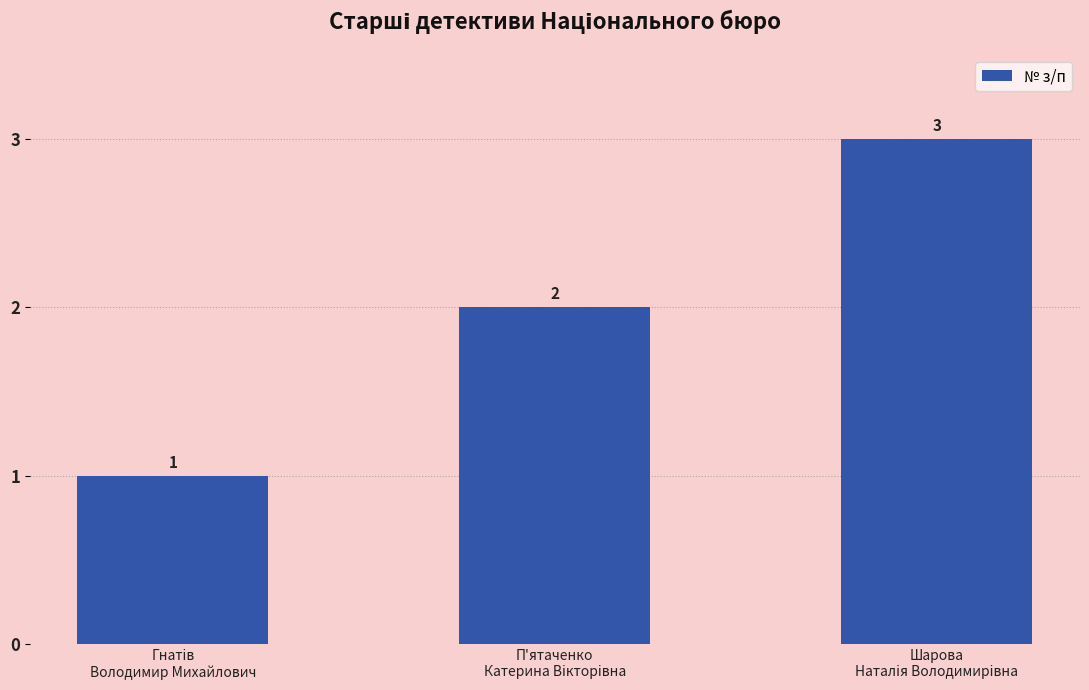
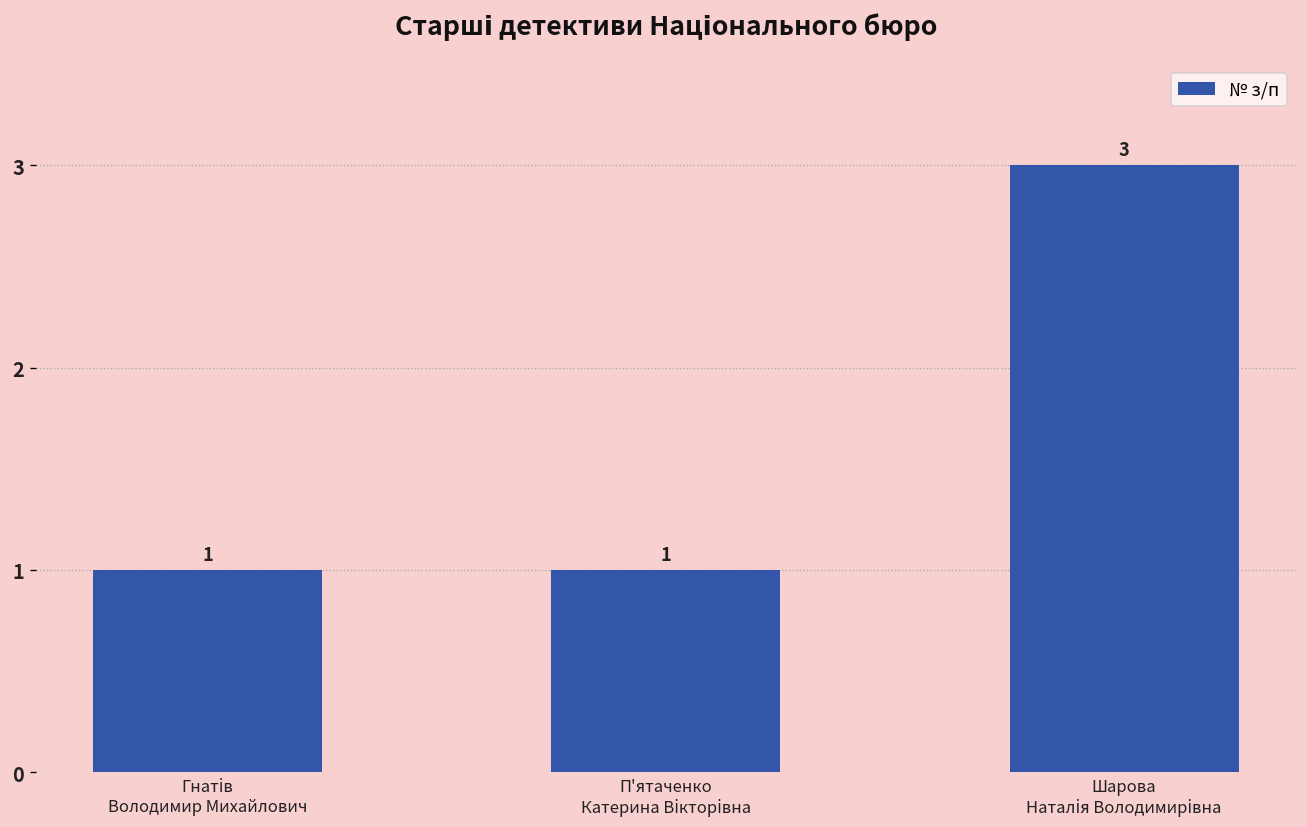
  {
    "Гнатів Володимир Михайлович": 1,
-   "П'ятаченко Катерина Вікторівна": 2,
+   "П'ятаченко Катерина Вікторівна": 1,
    "Шарова Наталія Володимирівна": 3
  }
